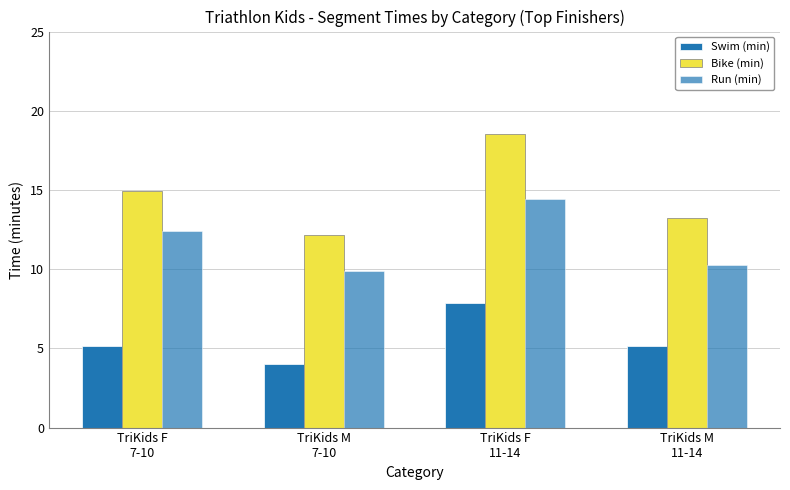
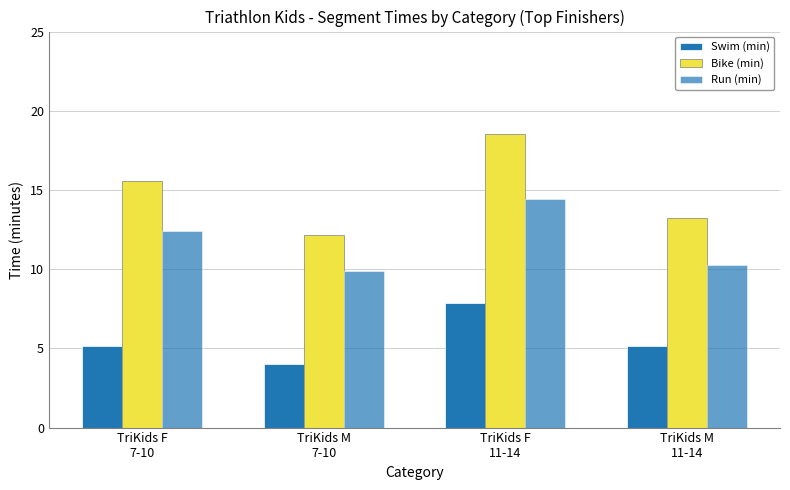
  {
    "Bike (min)": {
-     "TriKids F 7-10": 14.9,
+     "TriKids F 7-10": 15.6,
      "TriKids M 7-10": 12.2,
      "TriKids F 11-14": 18.6,
      "TriKids M 11-14": 13.2
    }
  }
